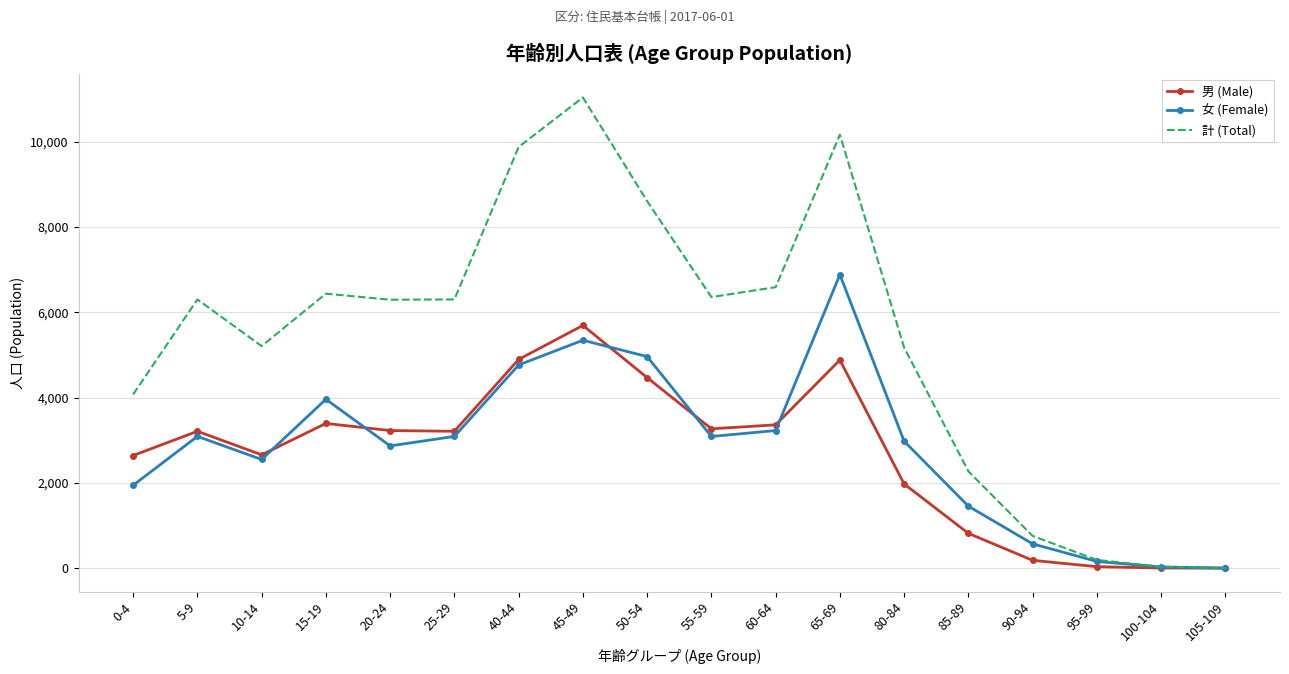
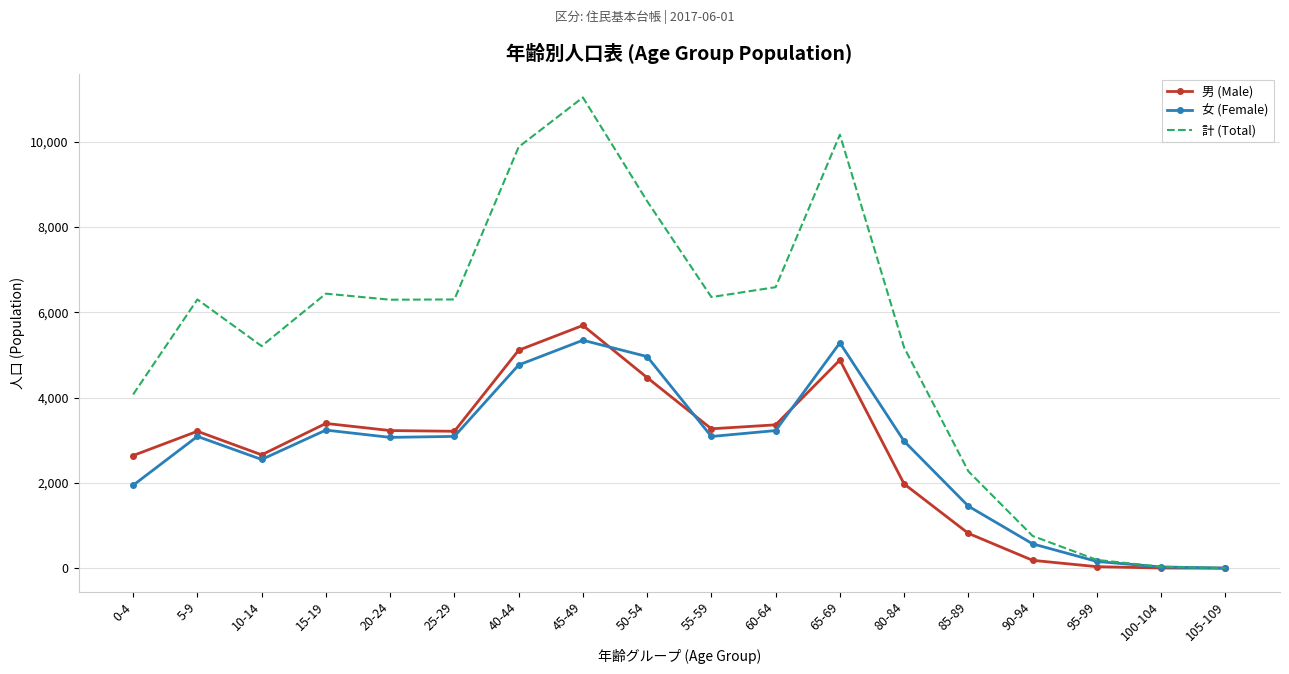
  {
    "男 (Male)": {
      "0-4": "2,600",
      "5-9": "3,200",
      "10-14": "2,700",
      "15-19": "3,400",
      "20-24": "3,200",
      "25-29": "3,200",
-     "40-44": "4,900",
+     "40-44": "5,100",
      "45-49": "5,700",
      "50-54": "4,500",
      "55-59": "3,300",
      "60-64": "3,400",
      "65-69": "4,900",
      "80-84": "2,000",
      "85-89": "800",
      "90-94": "200",
      "95-99": "0"
    },
    "女 (Female)": {
      "0-4": "1,900",
      "5-9": "3,100",
      "10-14": "2,500",
-     "15-19": "4,000",
-     "20-24": "2,900",
+     "15-19": "3,200",
+     "20-24": "3,100",
      "25-29": "3,100",
      "40-44": "4,800",
      "45-49": "5,300",
      "50-54": "5,000",
      "55-59": "3,100",
      "60-64": "3,200",
-     "65-69": "6,900",
+     "65-69": "5,300",
      "80-84": "3,000",
      "85-89": "1,500",
      "90-94": "600"
    },
    "計 (Total)": {
      "0-4": "4,100",
      "5-9": "6,300",
      "10-14": "5,200",
      "15-19": "6,400",
      "20-24": "6,300",
      "25-29": "6,300",
      "40-44": "9,900",
      "45-49": "11,000",
      "50-54": "8,600",
      "55-59": "6,400",
      "60-64": "6,600",
      "65-69": "10,200",
      "80-84": "5,200",
      "85-89": "2,300",
      "90-94": "800"
    }
  }
